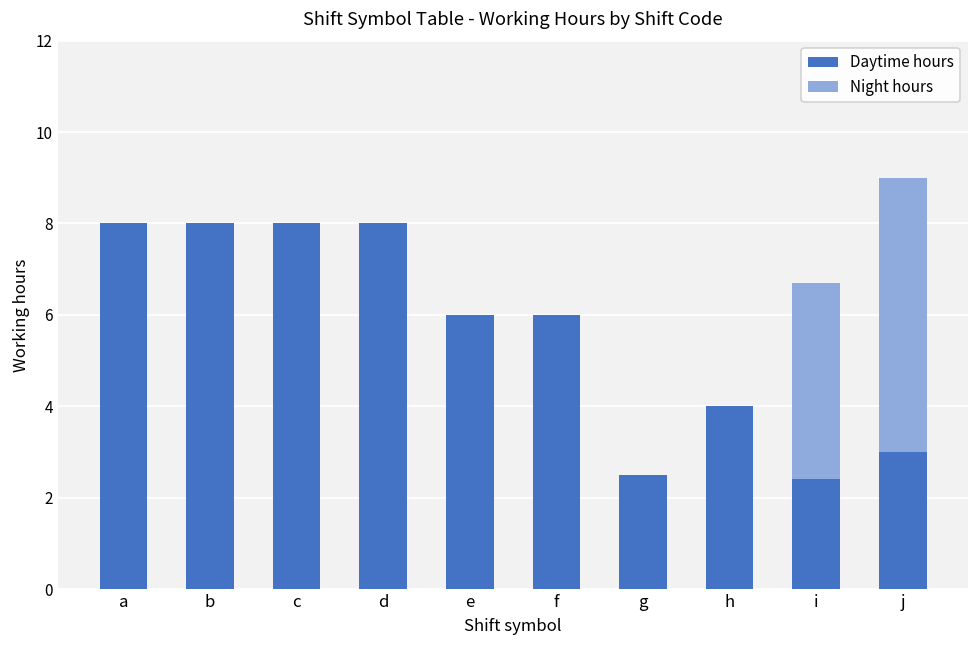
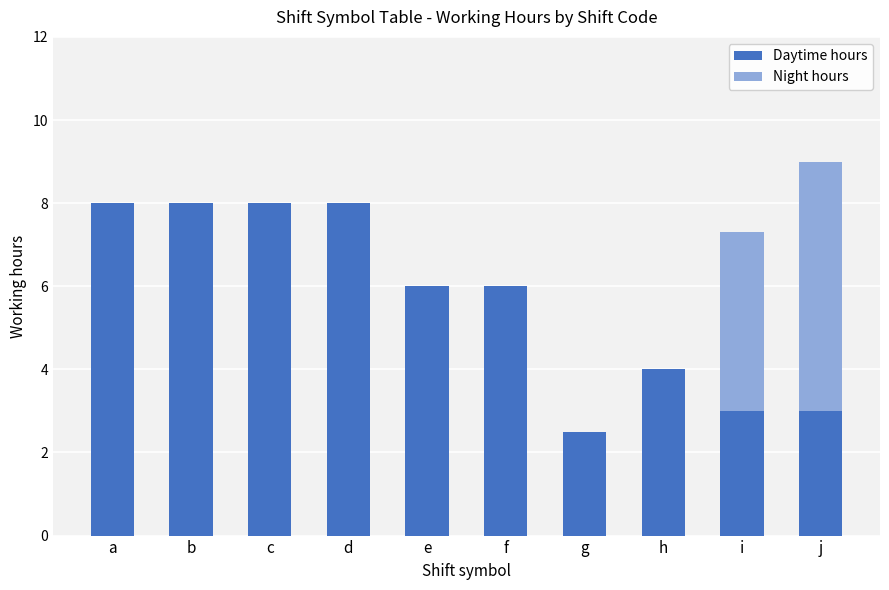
  {
    "Daytime hours": {
      "a": 8.0,
      "b": 8.0,
      "c": 8.0,
      "d": 8.0,
      "e": 6.0,
      "f": 6.0,
      "g": 2.5,
      "h": 4.0,
-     "i": 2.4,
+     "i": 3.0,
      "j": 3.0
    },
    "Night hours": {
      "a": 0.0,
      "b": 0.0,
      "c": 0.0,
      "d": 0.0,
      "e": 0.0,
      "f": 0.0,
      "g": 0.0,
      "h": 0.0,
      "i": 4.3,
      "j": 6.0
    }
  }
